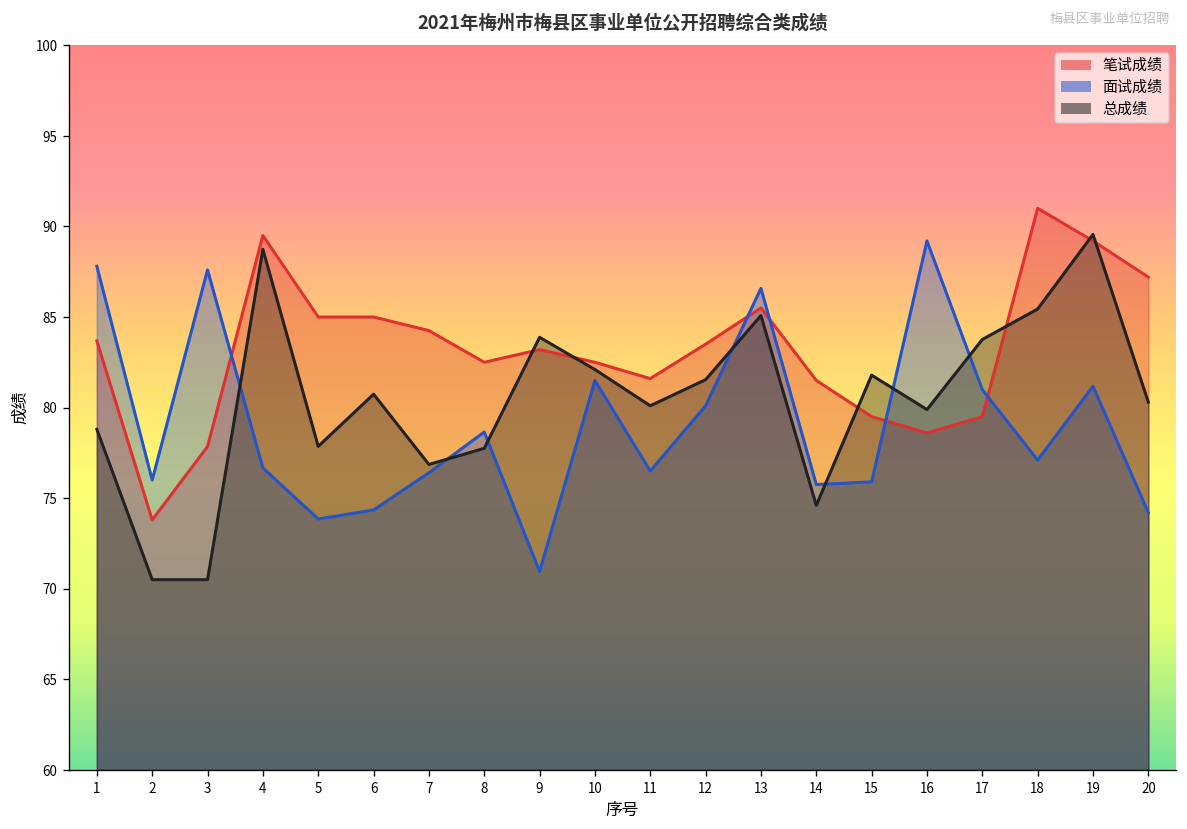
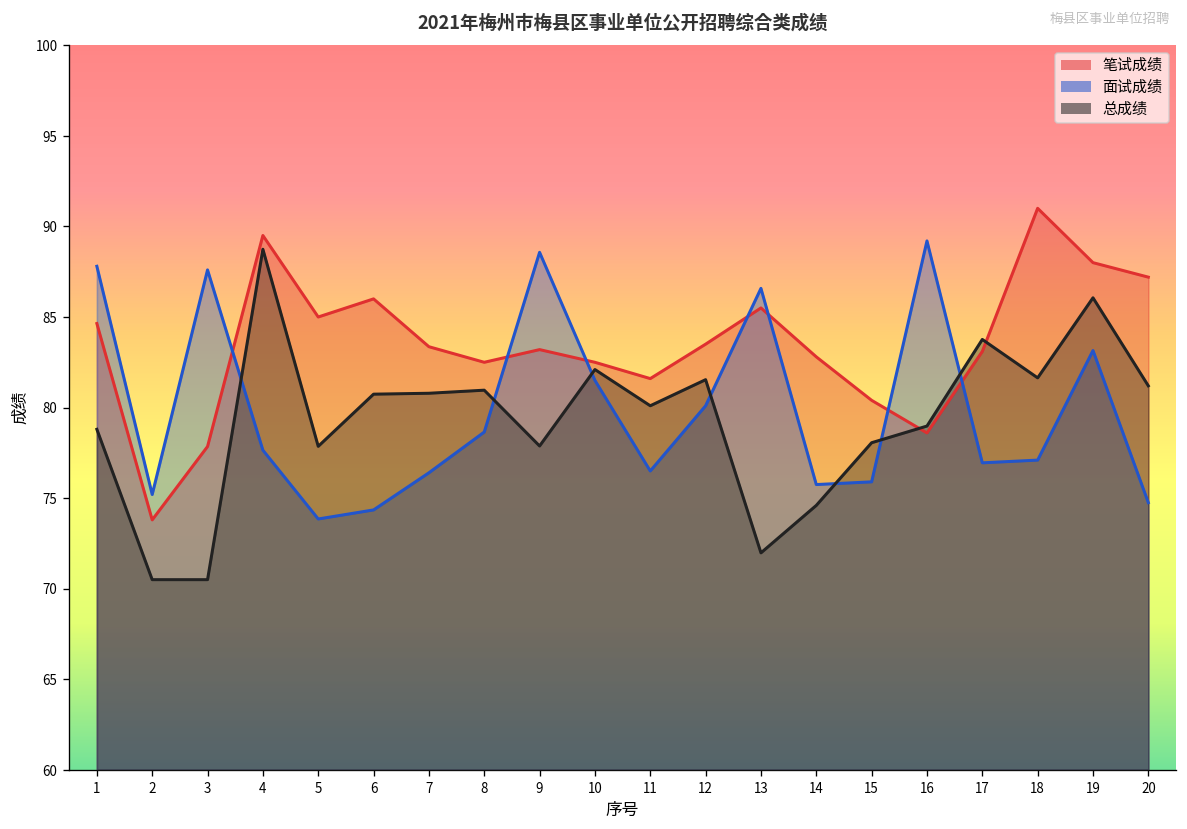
  {
    "笔试成绩": {
-     "1": 83.7,
+     "1": 84.6,
      "2": 73.8,
      "3": 77.9,
      "4": 89.5,
      "5": 85.0,
-     "6": 85,
-     "7": 84.3,
+     "6": 86,
+     "7": 83.4,
      "8": 82.5,
      "9": 83.2,
      "10": 82.5,
      "11": 81.6,
      "12": 83.5,
      "13": 85.5,
-     "14": 81.5,
-     "15": 79.5,
+     "14": 82.8,
+     "15": 80.4,
      "16": 78.6,
-     "17": 79.5,
+     "17": 83.1,
      "18": 91.0,
-     "19": 89.2,
+     "19": 88.0,
      "20": 87.2
    },
    "面试成绩": {
      "1": 87.8,
-     "2": 76.0,
+     "2": 75.2,
      "3": 87.6,
-     "4": 76.7,
+     "4": 77.7,
      "5": 73.9,
      "6": 74.4,
      "7": 76.4,
      "8": 78.7,
-     "9": 71.0,
+     "9": 88.6,
      "10": 81.5,
      "11": 76.5,
      "12": 80.1,
      "13": 86.6,
      "14": 75.8,
      "15": 75.9,
      "16": 89.2,
-     "17": 81.0,
+     "17": 77.0,
      "18": 77.1,
-     "19": 81.2,
-     "20": 74.2
+     "19": 83.2,
+     "20": 74.8
    },
    "总成绩": {
      "1": 78.8,
      "2": 70.5,
      "3": 70.5,
      "4": 88.7,
      "5": 77.9,
      "6": 80.7,
-     "7": 76.9,
-     "8": 77.8,
-     "9": 83.9,
+     "7": 80.8,
+     "8": 81.0,
+     "9": 77.9,
      "10": 82.1,
      "11": 80.1,
      "12": 81.5,
-     "13": 85.1,
+     "13": 72.0,
      "14": 74.6,
-     "15": 81.8,
-     "16": 79.9,
+     "15": 78.1,
+     "16": 79.0,
      "17": 83.8,
-     "18": 85.4,
-     "19": 89.6,
-     "20": 80.3
+     "18": 81.6,
+     "19": 86.1,
+     "20": 81.2
    }
  }
